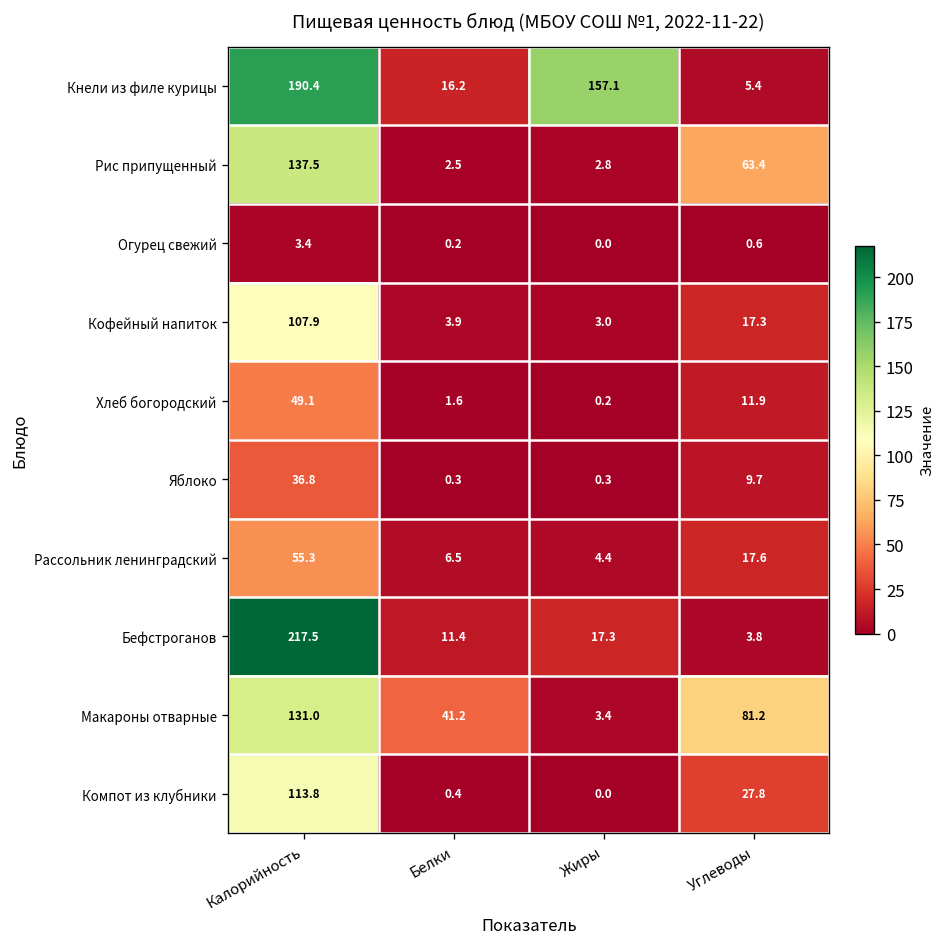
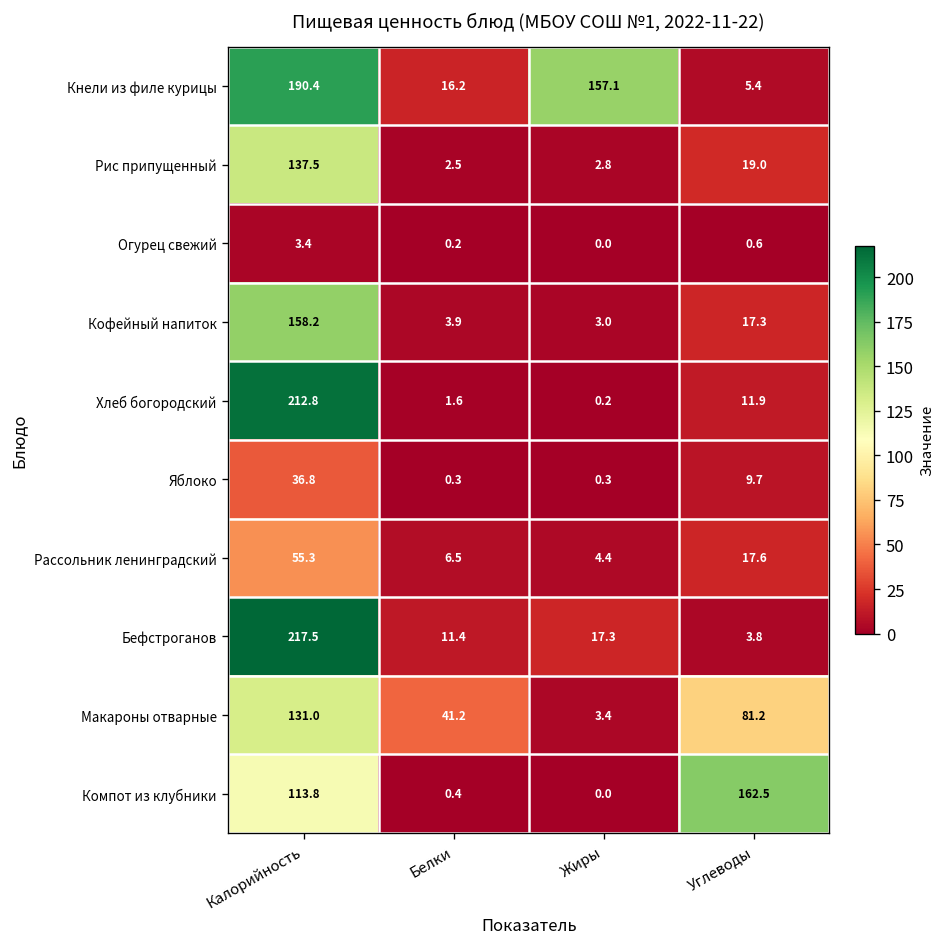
  {
    "Кнели из филе курицы": {
      "Калорийность": 190.4,
      "Белки": 16.2,
      "Жиры": 157.1,
      "Углеводы": 5.4
    },
    "Рис припущенный": {
      "Калорийность": 137.5,
      "Белки": 2.5,
      "Жиры": 2.8,
-     "Углеводы": 63.4
+     "Углеводы": 19.0
    },
    "Огурец свежий": {
      "Калорийность": 3.4,
      "Белки": 0.2,
      "Жиры": 0.0,
      "Углеводы": 0.6
    },
    "Кофейный напиток": {
-     "Калорийность": 107.9,
+     "Калорийность": 158.2,
      "Белки": 3.9,
      "Жиры": 3.0,
      "Углеводы": 17.3
    },
    "Хлеб богородский": {
-     "Калорийность": 49.1,
+     "Калорийность": 212.8,
      "Белки": 1.6,
      "Жиры": 0.2,
      "Углеводы": 11.9
    },
    "Яблоко": {
      "Калорийность": 36.8,
      "Белки": 0.3,
      "Жиры": 0.3,
      "Углеводы": 9.7
    },
    "Рассольник ленинградский": {
      "Калорийность": 55.3,
      "Белки": 6.5,
      "Жиры": 4.4,
      "Углеводы": 17.6
    },
    "Бефстроганов": {
      "Калорийность": 217.5,
      "Белки": 11.4,
      "Жиры": 17.3,
      "Углеводы": 3.8
    },
    "Макароны отварные": {
      "Калорийность": 131.0,
      "Белки": 41.2,
      "Жиры": 3.4,
      "Углеводы": 81.2
    },
    "Компот из клубники": {
      "Калорийность": 113.8,
      "Белки": 0.4,
      "Жиры": 0.0,
-     "Углеводы": 27.8
+     "Углеводы": 162.5
    }
  }
